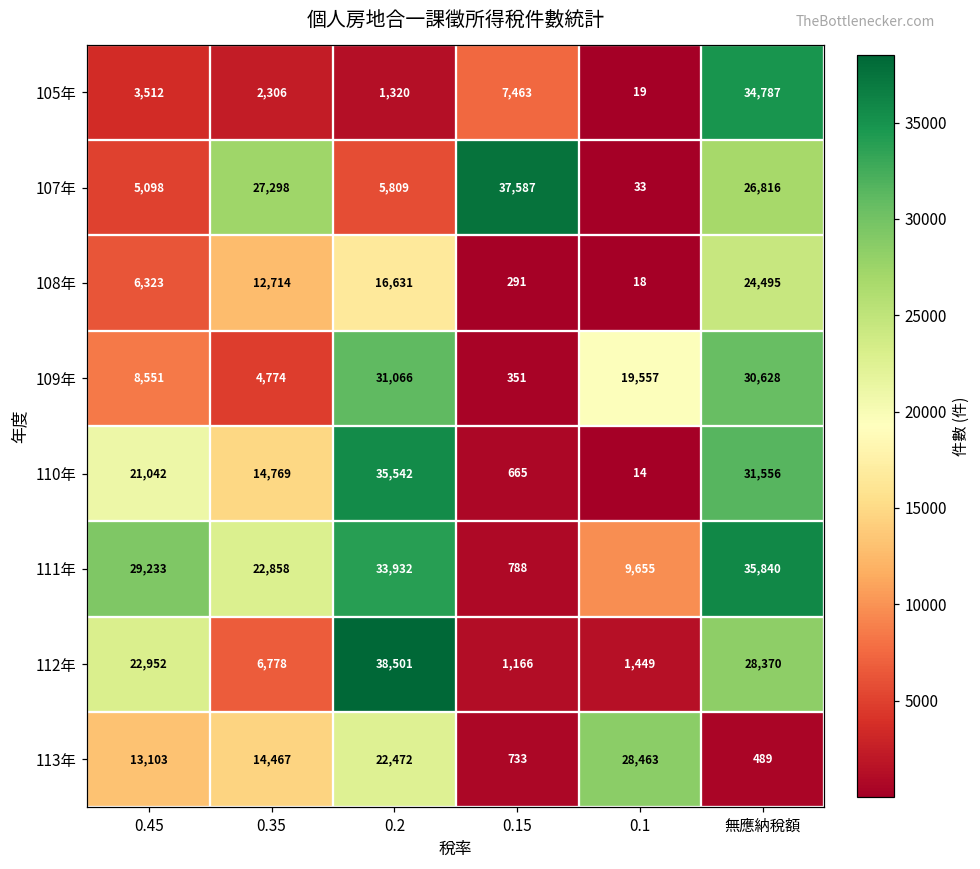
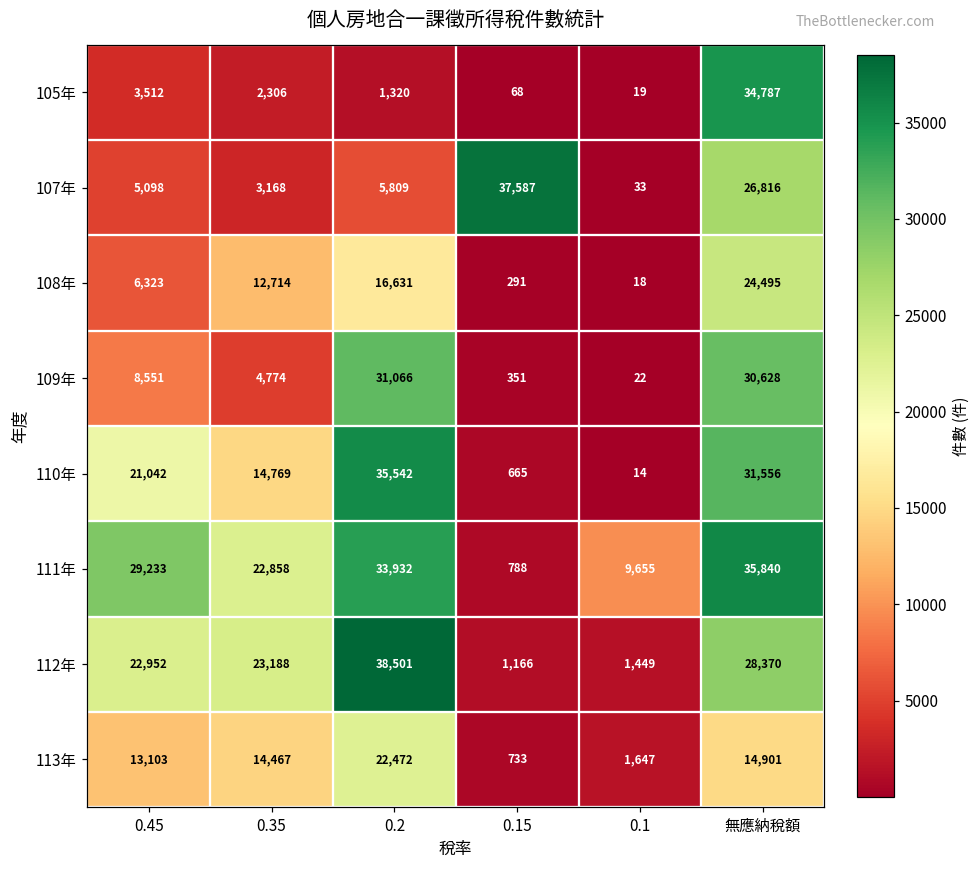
  {
    "105年": {
      "0.45": "3,512",
      "0.35": "2,306",
      "0.2": "1,320",
-     "0.15": "7,463",
+     "0.15": "68",
      "0.1": "19",
      "無應納稅額": "34,787"
    },
    "107年": {
      "0.45": "5,098",
-     "0.35": "27,298",
+     "0.35": "3,168",
      "0.2": "5,809",
      "0.15": "37,587",
      "0.1": "33",
      "無應納稅額": "26,816"
    },
    "108年": {
      "0.45": "6,323",
      "0.35": "12,714",
      "0.2": "16,631",
      "0.15": "291",
      "0.1": "18",
      "無應納稅額": "24,495"
    },
    "109年": {
      "0.45": "8,551",
      "0.35": "4,774",
      "0.2": "31,066",
      "0.15": "351",
-     "0.1": "19,557",
+     "0.1": "22",
      "無應納稅額": "30,628"
    },
    "110年": {
      "0.45": "21,042",
      "0.35": "14,769",
      "0.2": "35,542",
      "0.15": "665",
      "0.1": "14",
      "無應納稅額": "31,556"
    },
    "111年": {
      "0.45": "29,233",
      "0.35": "22,858",
      "0.2": "33,932",
      "0.15": "788",
      "0.1": "9,655",
      "無應納稅額": "35,840"
    },
    "112年": {
      "0.45": "22,952",
-     "0.35": "6,778",
+     "0.35": "23,188",
      "0.2": "38,501",
      "0.15": "1,166",
      "0.1": "1,449",
      "無應納稅額": "28,370"
    },
    "113年": {
      "0.45": "13,103",
      "0.35": "14,467",
      "0.2": "22,472",
      "0.15": "733",
-     "0.1": "28,463",
-     "無應納稅額": "489"
+     "0.1": "1,647",
+     "無應納稅額": "14,901"
    }
  }
